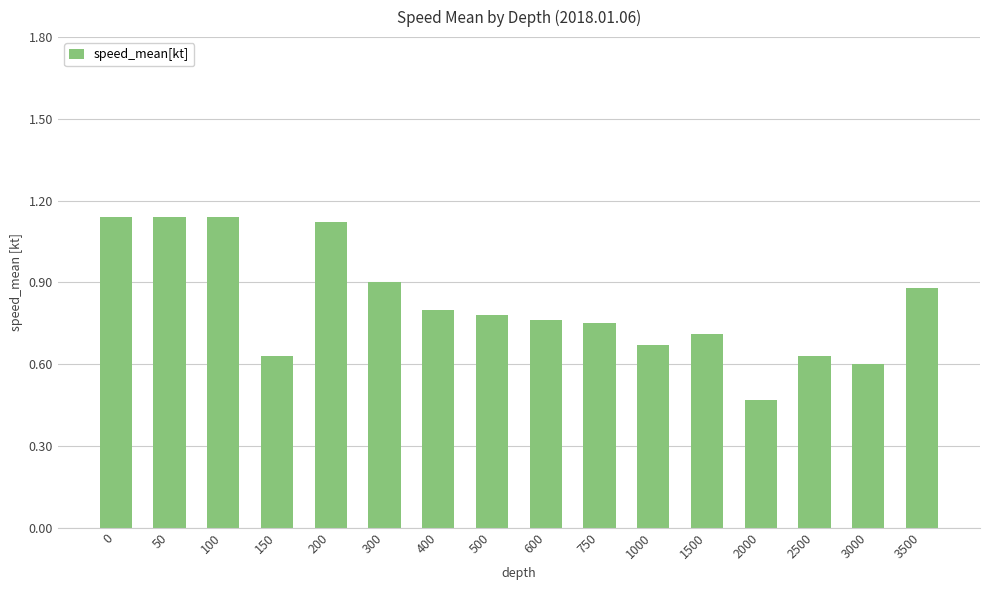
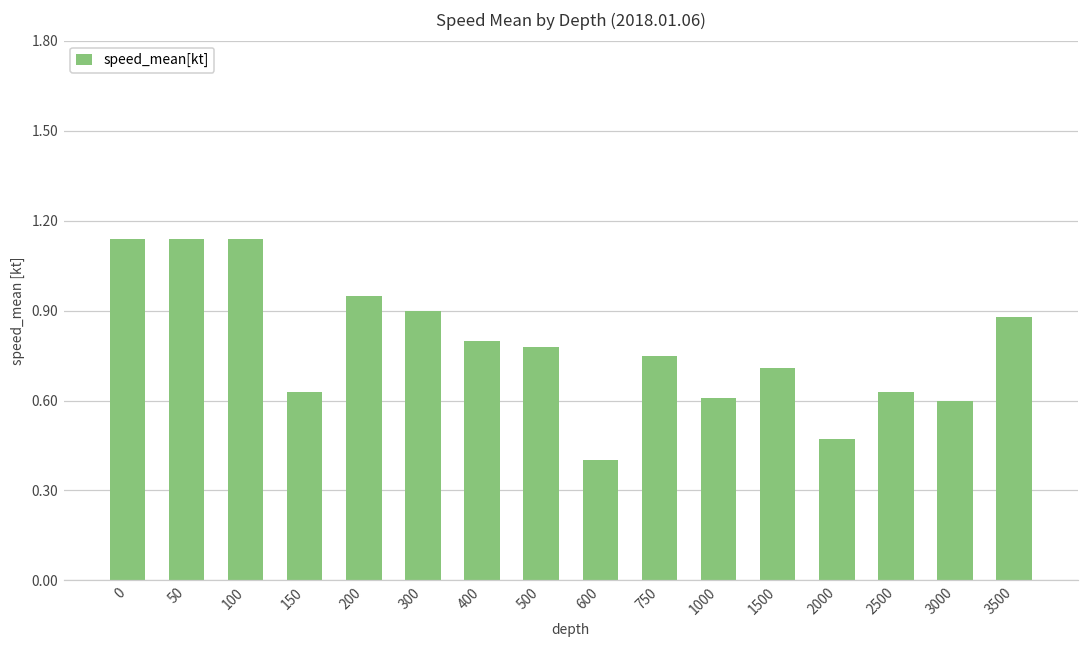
  {
    "0": 1.14,
    "50": 1.14,
    "100": 1.14,
    "150": 0.63,
-   "200": 1.12,
+   "200": 0.95,
    "300": 0.90,
    "400": 0.80,
    "500": 0.78,
-   "600": 0.76,
+   "600": 0.40,
    "750": 0.75,
-   "1000": 0.67,
+   "1000": 0.61,
    "1500": 0.71,
    "2000": 0.47,
    "2500": 0.63,
    "3000": 0.60,
    "3500": 0.88
  }
